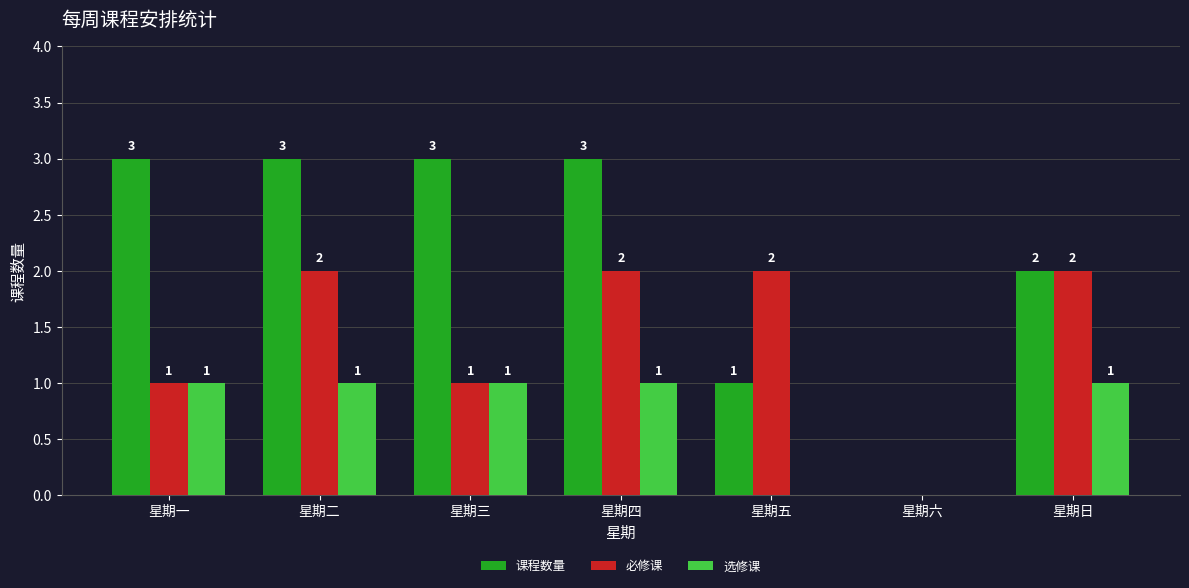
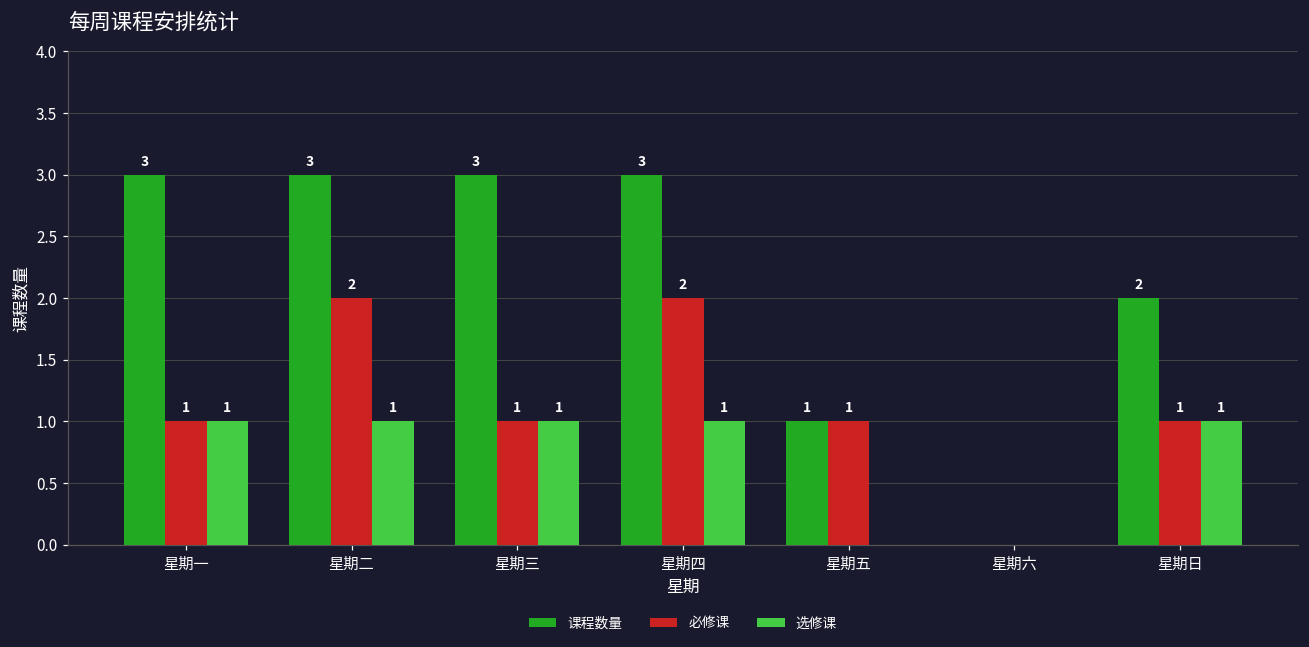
  {
    "必修课": {
      "星期一": 1,
      "星期二": 2,
      "星期三": 1,
      "星期四": 2,
-     "星期五": 2,
-     "星期日": 2
+     "星期五": 1,
+     "星期日": 1
    }
  }
